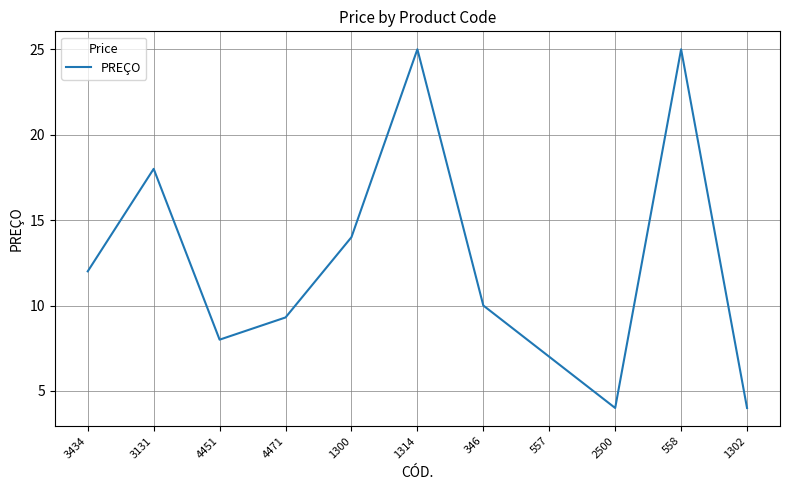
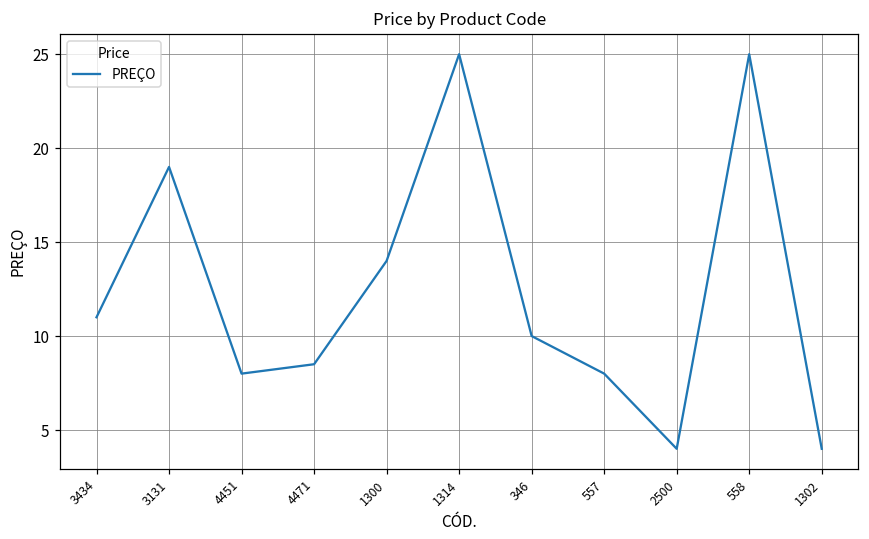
  {
-   "3434": 12,
-   "3131": 18,
+   "3434": 11,
+   "3131": 19,
    "4451": 8.0,
-   "4471": 9.3,
+   "4471": 8.5,
    "1300": 14.0,
    "1314": 25.0,
    "346": 10.0,
-   "557": 7,
+   "557": 8,
    "2500": 4.0,
    "558": 25.0,
    "1302": 4.0
  }
